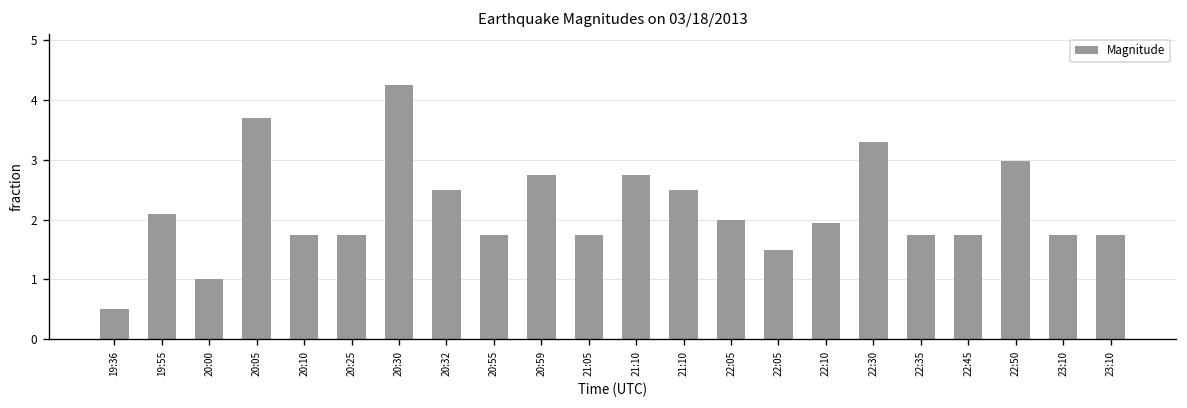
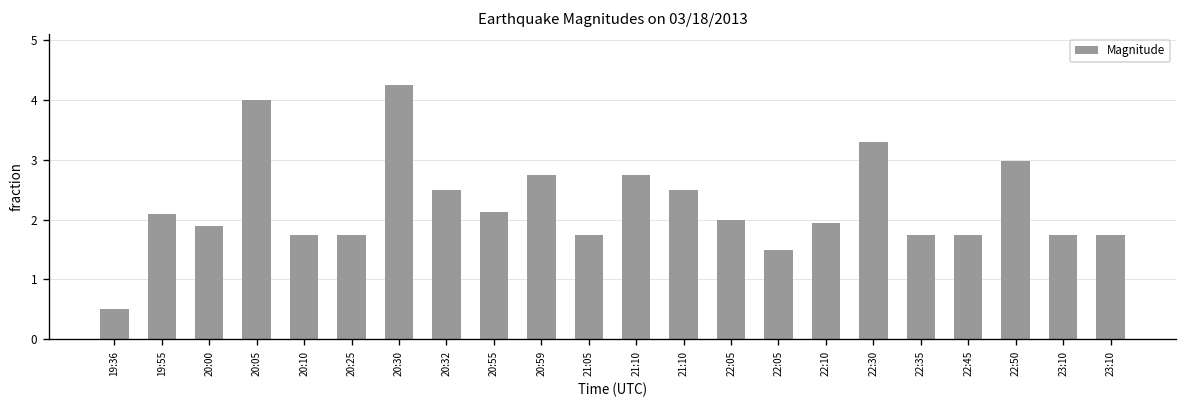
  {
    "19:36": 0.5,
    "19:55": 2.1,
-   "20:00": 1.0,
-   "20:05": 3.7,
+   "20:00": 1.9,
+   "20:05": 4.0,
    "20:10": 1.8,
    "20:25": 1.8,
    "20:30": 4.3,
    "20:32": 2.5,
-   "20:55": 1.8,
+   "20:55": 2.1,
    "20:59": 2.8,
    "21:05": 1.8,
    "22:10": 2.0,
    "22:30": 3.3,
    "22:35": 1.8,
    "22:45": 1.8,
    "22:50": 3.0
  }
